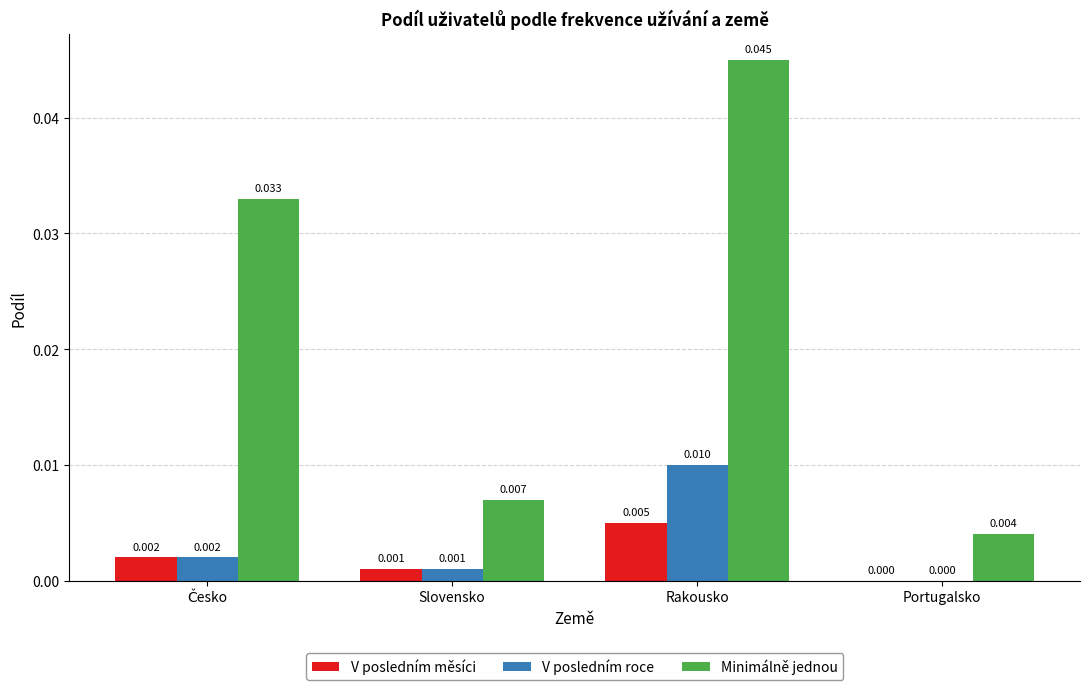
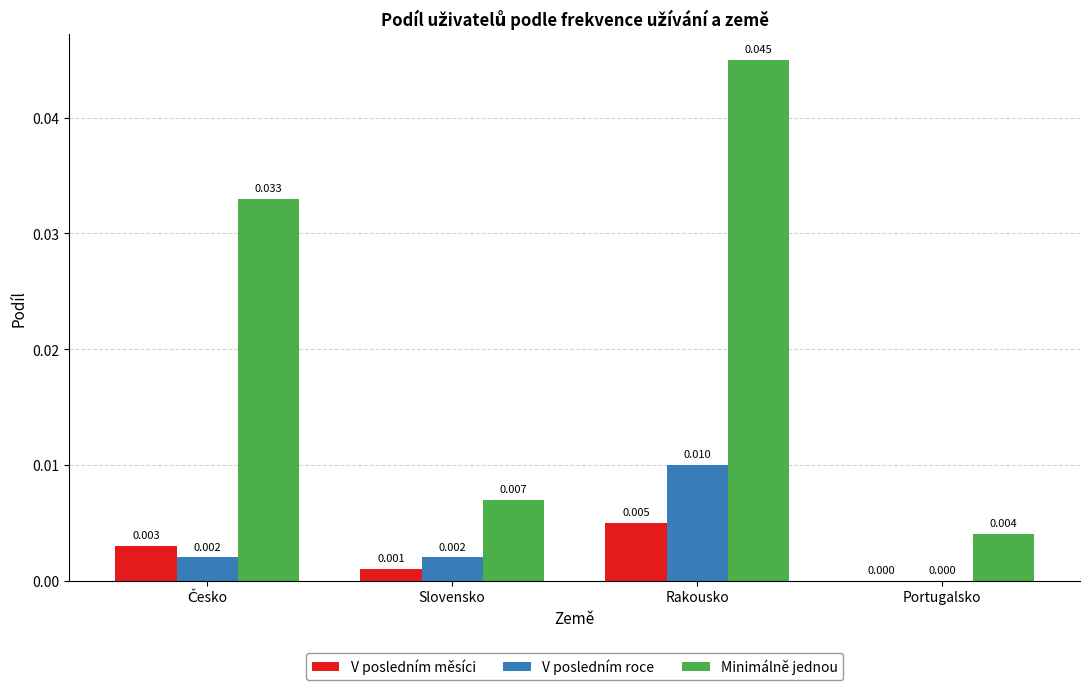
  {
    "V posledním měsíci": {
-     "Česko": 0.002,
+     "Česko": 0.003,
      "Slovensko": 0.001,
      "Rakousko": 0.005,
      "Portugalsko": 0.000
    },
    "V posledním roce": {
      "Česko": 0.002,
-     "Slovensko": 0.001,
+     "Slovensko": 0.002,
      "Rakousko": 0.010,
      "Portugalsko": 0.000
    },
    "Minimálně jednou": {
      "Česko": 0.033,
      "Slovensko": 0.007,
      "Rakousko": 0.045,
      "Portugalsko": 0.004
    }
  }
